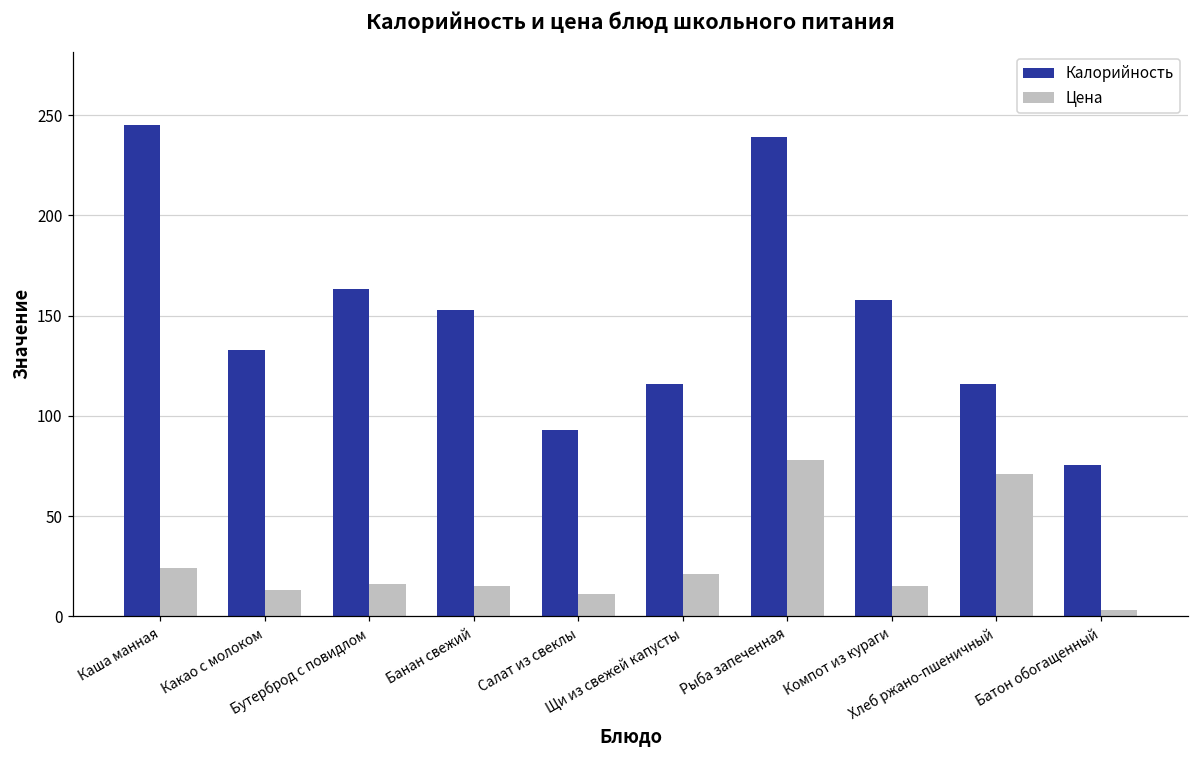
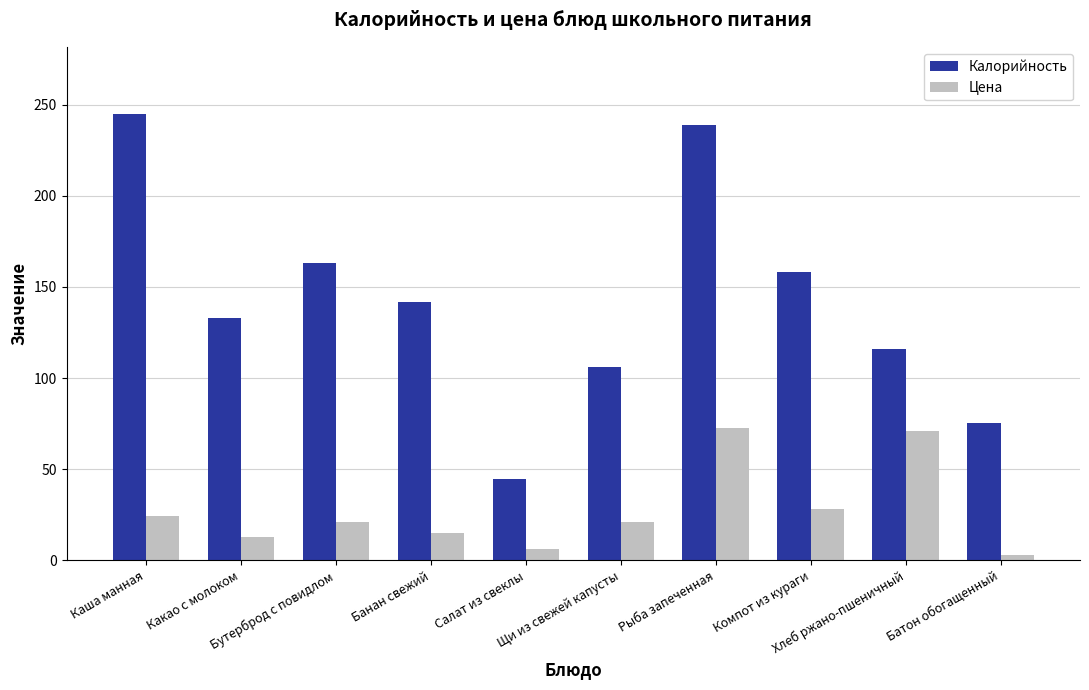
  {
    "Калорийность": {
      "Каша манная": 245,
      "Какао с молоком": 133,
      "Бутерброд с повидлом": 163,
-     "Банан свежий": 153,
-     "Салат из свеклы": 93,
-     "Щи из свежей капусты": 116,
+     "Банан свежий": 142,
+     "Салат из свеклы": 45,
+     "Щи из свежей капусты": 106,
      "Рыба запеченная": 239,
      "Компот из кураги": 158,
      "Хлеб ржано-пшеничный": 116,
      "Батон обогащенный": 75
    },
    "Цена": {
      "Каша манная": 24,
      "Какао с молоком": 13,
-     "Бутерброд с повидлом": 16,
+     "Бутерброд с повидлом": 21,
      "Банан свежий": 15,
-     "Салат из свеклы": 11,
+     "Салат из свеклы": 6,
      "Щи из свежей капусты": 21,
-     "Рыба запеченная": 78,
-     "Компот из кураги": 15,
+     "Рыба запеченная": 72,
+     "Компот из кураги": 28,
      "Хлеб ржано-пшеничный": 71,
      "Батон обогащенный": 3
    }
  }
